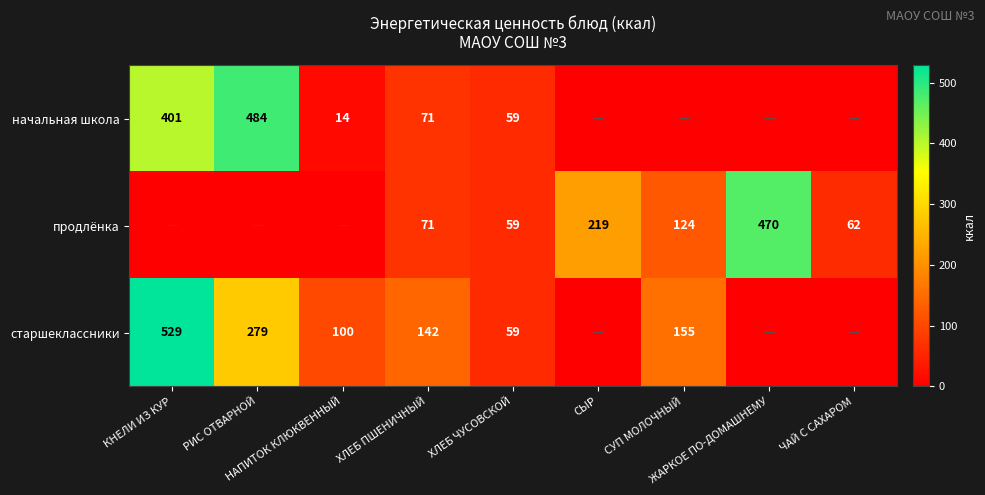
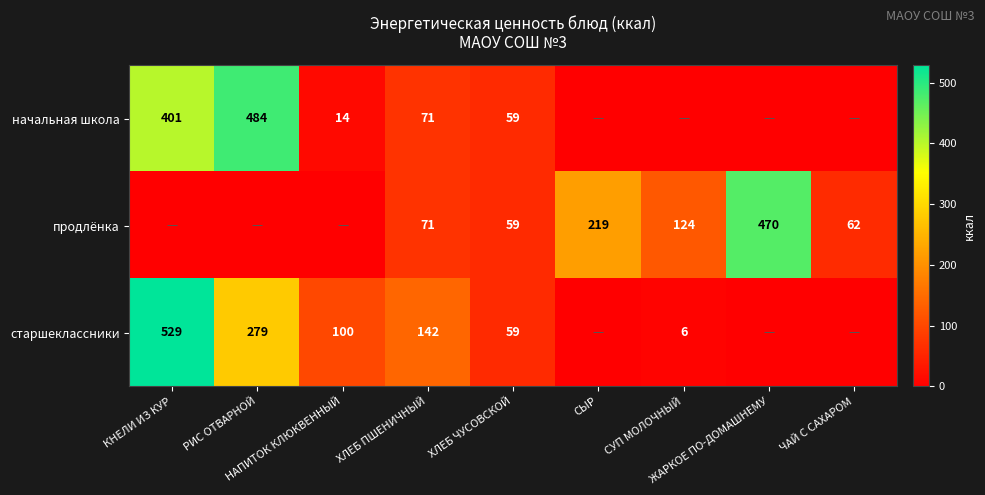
  {
    "начальная школа": {
      "КНЕЛИ ИЗ КУР": 401,
      "РИС ОТВАРНОЙ": 484,
      "НАПИТОК КЛЮКВЕННЫЙ": 14,
      "ХЛЕБ ПШЕНИЧНЫЙ": 71,
      "ХЛЕБ ЧУСОВСКОЙ": 59
    },
    "продлёнка": {
      "ХЛЕБ ПШЕНИЧНЫЙ": 71,
      "ХЛЕБ ЧУСОВСКОЙ": 59,
      "СЫР": 219,
      "СУП МОЛОЧНЫЙ": 124,
      "ЖАРКОЕ ПО-ДОМАШНЕМУ": 470,
      "ЧАЙ С САХАРОМ": 62
    },
    "старшеклассники": {
      "КНЕЛИ ИЗ КУР": 529,
      "РИС ОТВАРНОЙ": 279,
      "НАПИТОК КЛЮКВЕННЫЙ": 100,
      "ХЛЕБ ПШЕНИЧНЫЙ": 142,
      "ХЛЕБ ЧУСОВСКОЙ": 59,
-     "СУП МОЛОЧНЫЙ": 155
+     "СУП МОЛОЧНЫЙ": 6
    }
  }
